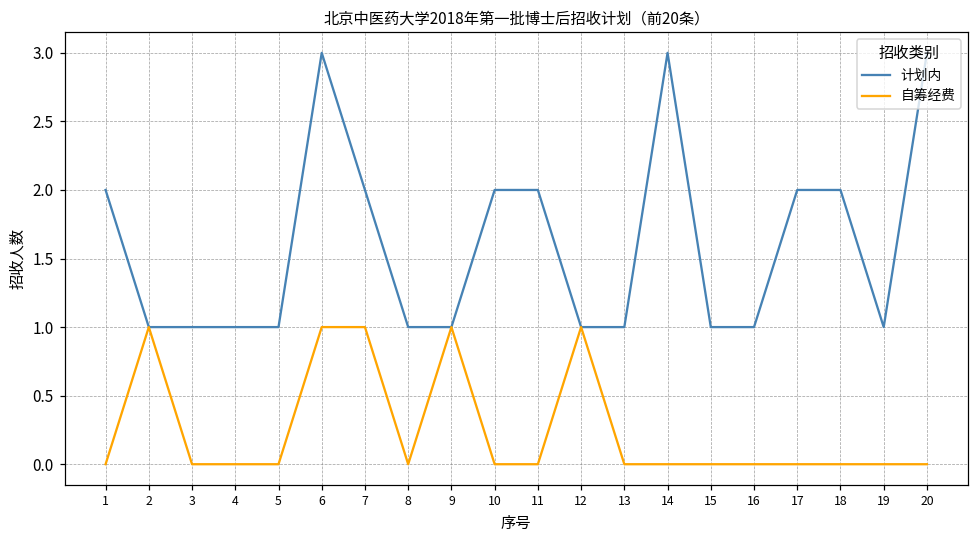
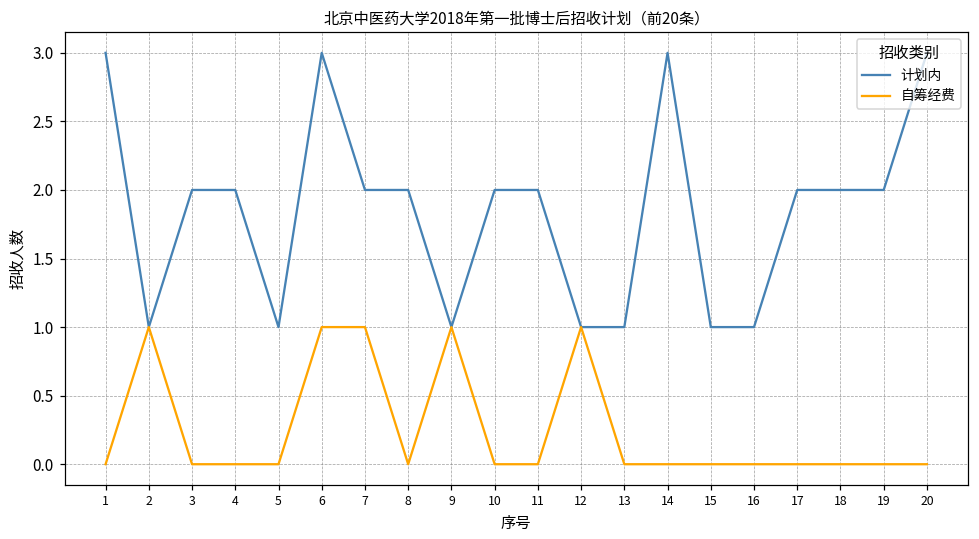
  {
    "计划内": {
-     "1": 2,
-     "3": 1,
-     "4": 1,
+     "1": 3,
+     "3": 2,
+     "4": 2,
      "5": 1,
      "6": 3,
      "7": 2,
-     "8": 1,
+     "8": 2,
      "10": 2,
      "11": 2,
      "13": 1,
      "14": 3,
      "15": 1,
      "16": 1,
      "17": 2,
      "18": 2,
-     "19": 1
+     "19": 2
    },
    "自筹经费": {
      "1": 0,
      "3": 0,
      "4": 0,
      "5": 0,
      "6": 1,
      "7": 1,
      "8": 0,
      "10": 0,
      "11": 0,
      "13": 0,
      "14": 0,
      "15": 0,
      "16": 0,
      "17": 0,
      "18": 0,
      "19": 0,
      "20": 0
    }
  }
